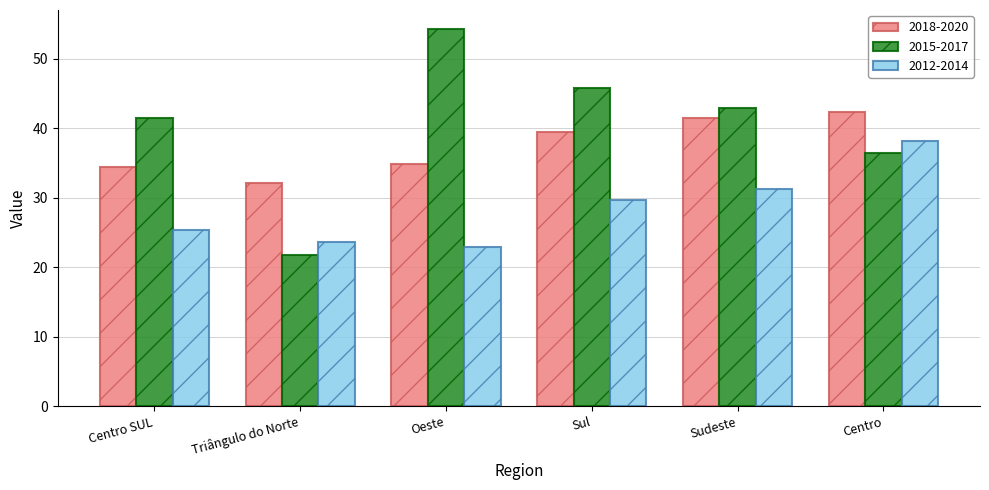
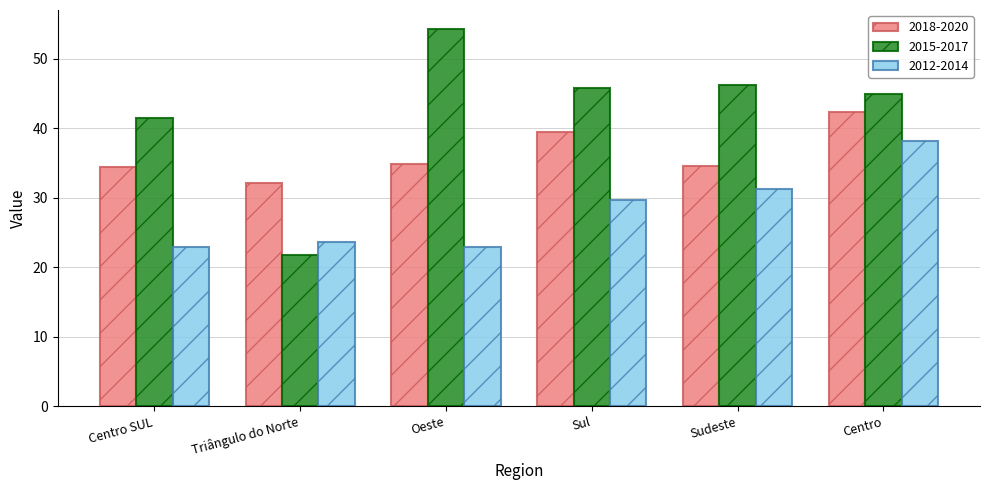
  {
    "2018-2020": {
      "Centro SUL": 34,
      "Triângulo do Norte": 32,
      "Oeste": 35,
      "Sul": 39,
-     "Sudeste": 41,
+     "Sudeste": 35,
      "Centro": 42
    },
    "2015-2017": {
      "Centro SUL": 41,
      "Triângulo do Norte": 22,
      "Oeste": 54,
      "Sul": 46,
-     "Sudeste": 43,
-     "Centro": 36
+     "Sudeste": 46,
+     "Centro": 45
    },
    "2012-2014": {
-     "Centro SUL": 25,
+     "Centro SUL": 23,
      "Triângulo do Norte": 24,
      "Oeste": 23,
      "Sul": 30,
      "Sudeste": 31,
      "Centro": 38
    }
  }
